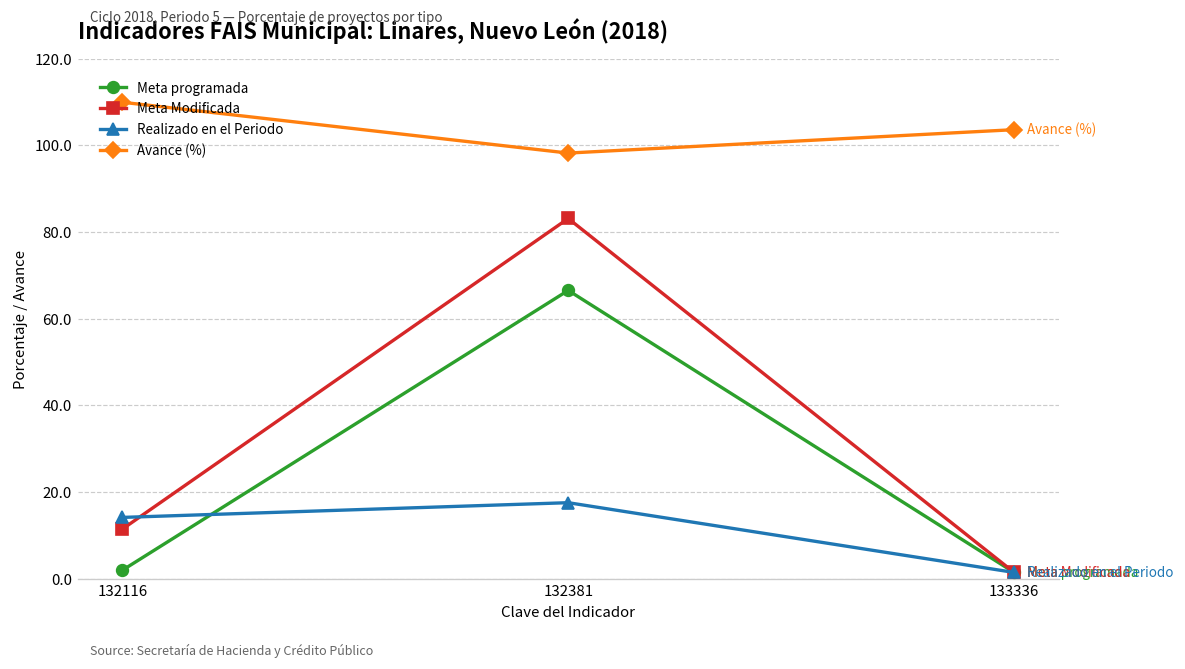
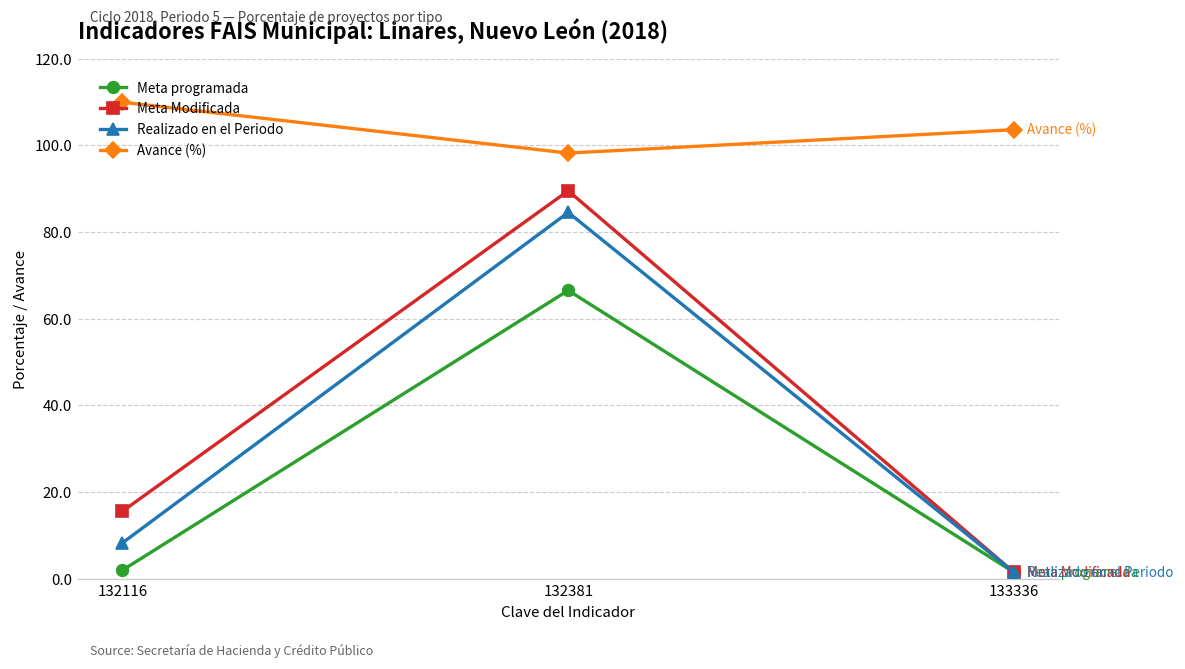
  {
    "Meta programada": {
      "132116": 2,
      "132381": 67
    },
    "Meta Modificada": {
-     "132116": 11,
-     "132381": 83
+     "132116": 16,
+     "132381": 90
    },
    "Realizado en el Periodo": {
-     "132116": 14,
-     "132381": 18
+     "132116": 8,
+     "132381": 85
    },
    "Avance (%)": {
      "132116": 110,
      "132381": 98,
      "133336": 104
    }
  }
